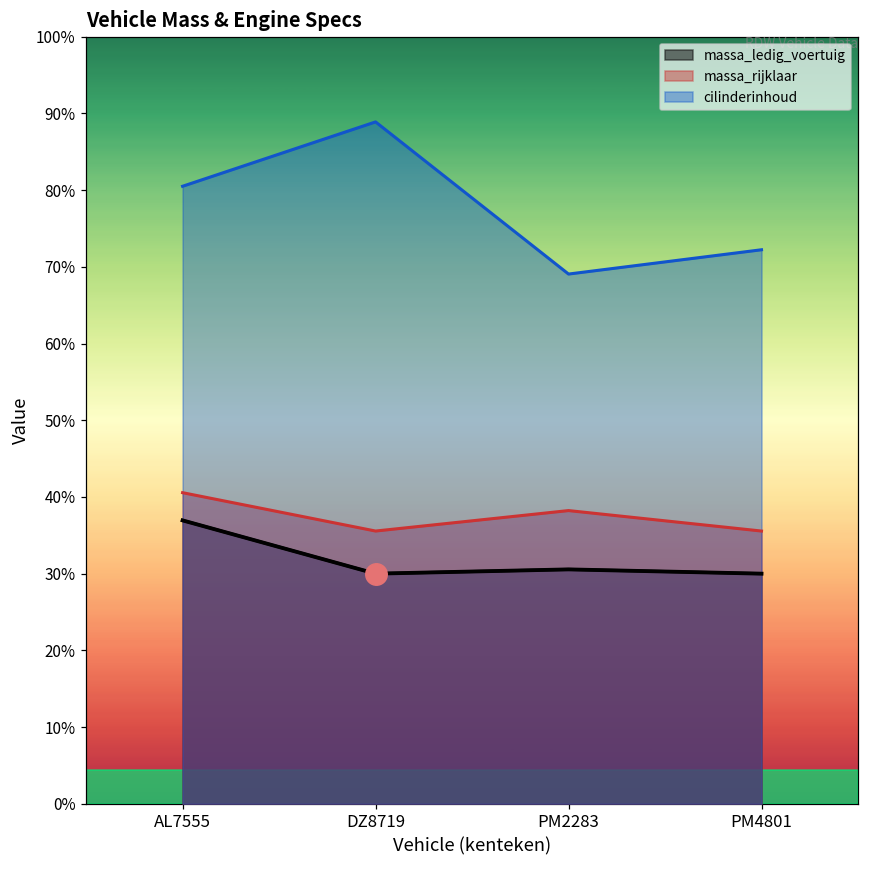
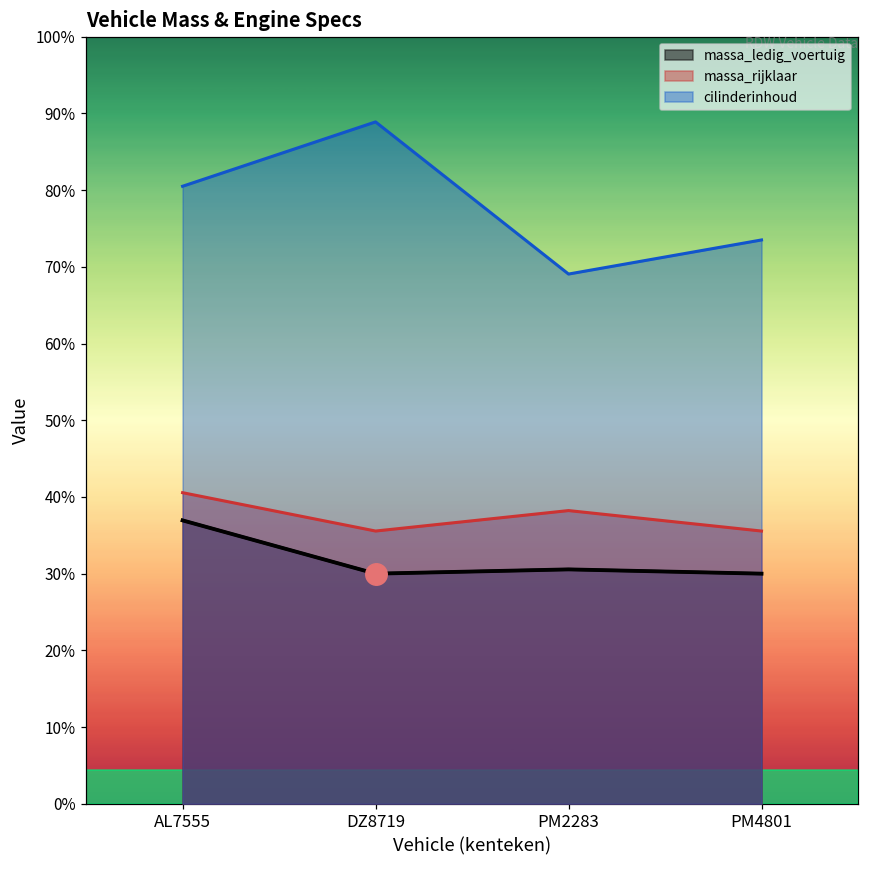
  {
    "massa_ledig_voertuig": {
      "AL7555": "37%",
      "PM2283": "31%",
      "PM4801": "30%"
    },
    "massa_rijklaar": {
      "AL7555": "41%",
      "DZ8719": "36%",
      "PM2283": "38%",
      "PM4801": "36%"
    },
    "cilinderinhoud": {
      "AL7555": "81%",
      "DZ8719": "89%",
      "PM2283": "69%",
-     "PM4801": "72%"
+     "PM4801": "74%"
    }
  }
